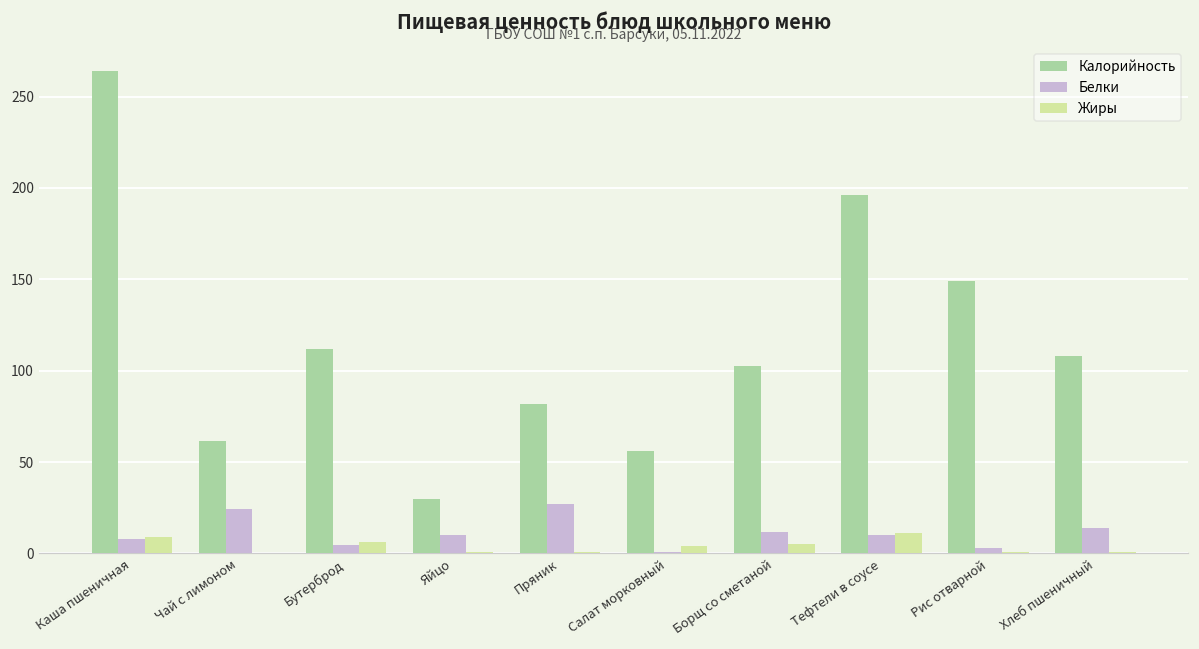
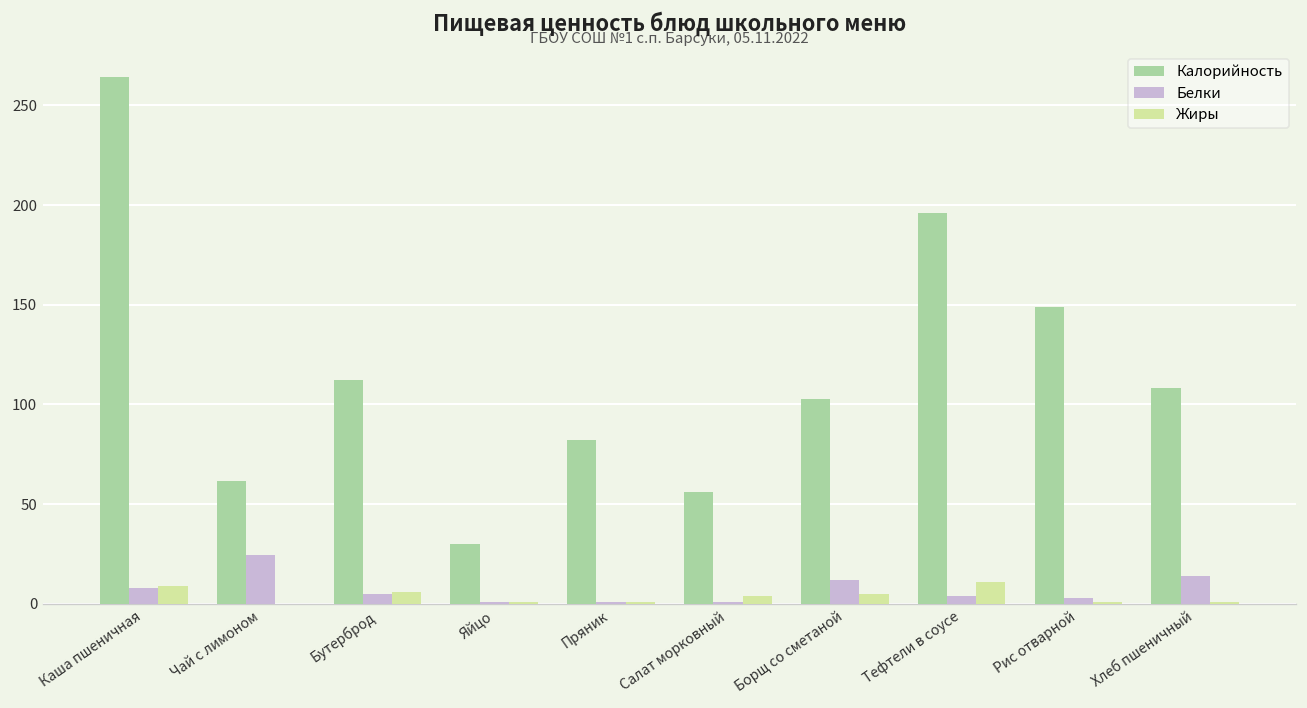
  {
    "Белки": {
      "Каша пшеничная": 8,
      "Чай с лимоном": 24,
      "Бутерброд": 5,
-     "Яйцо": 10,
-     "Пряник": 27,
+     "Яйцо": 1,
+     "Пряник": 1,
      "Борщ со сметаной": 12,
-     "Тефтели в соусе": 10,
+     "Тефтели в соусе": 4,
      "Рис отварной": 3,
      "Хлеб пшеничный": 14
    }
  }
